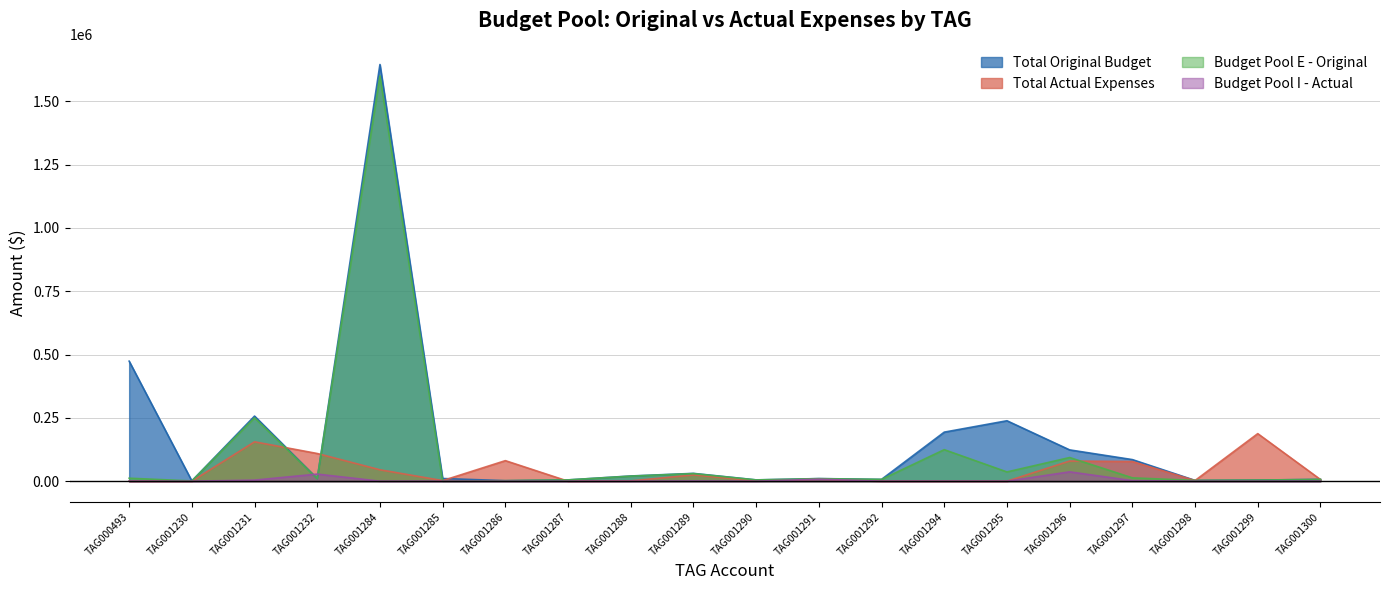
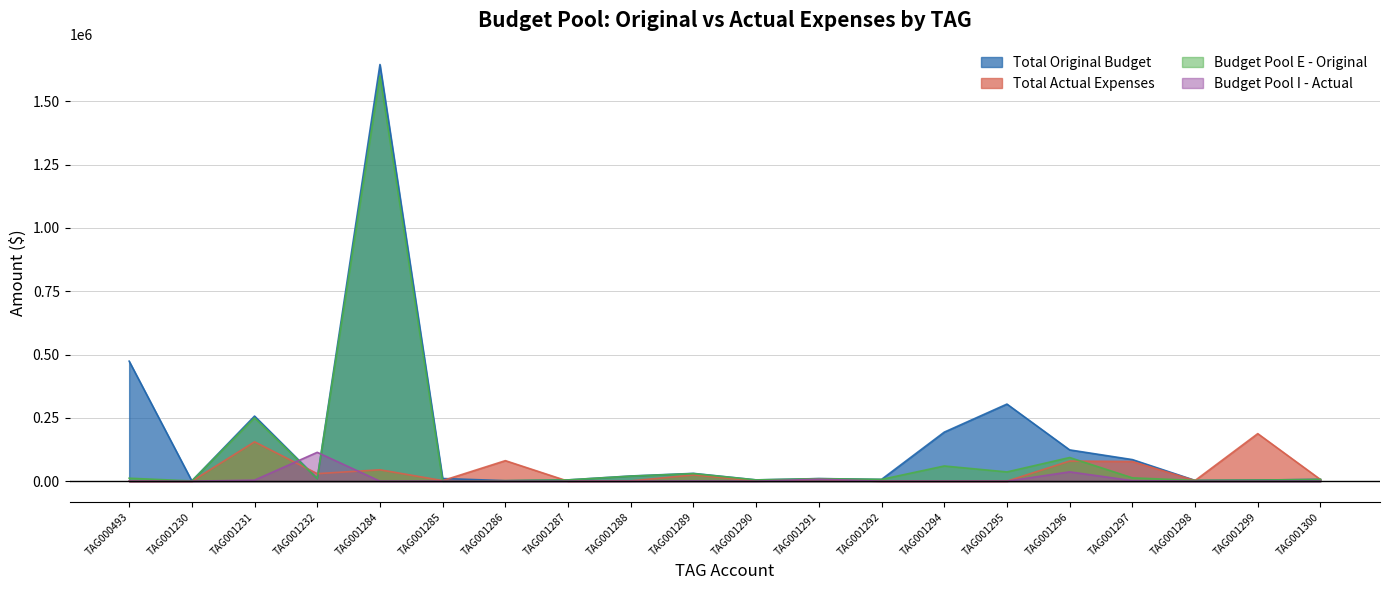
  {
    "Total Original Budget": {
      "TAG000493": 470000,
      "TAG001284": 1640000,
      "TAG001294": 190000,
-     "TAG001295": 240000,
+     "TAG001295": 300000,
      "TAG001296": 120000
    },
    "Total Actual Expenses": {
      "TAG001231": 160000,
-     "TAG001232": 110000,
+     "TAG001232": 30000,
      "TAG001284": 50000,
      "TAG001286": 80000,
      "TAG001296": 80000,
      "TAG001299": 190000
    },
    "Budget Pool E - Original": {
      "TAG000493": 10000,
      "TAG001284": 1600000,
-     "TAG001294": 120000,
+     "TAG001294": 60000,
      "TAG001295": 40000,
      "TAG001296": 90000,
      "TAG001297": 10000
    },
    "Budget Pool I - Actual": {
      "TAG001231": 0,
-     "TAG001232": 30000,
+     "TAG001232": 110000,
      "TAG001284": 0,
      "TAG001289": 0,
      "TAG001296": 40000,
      "TAG001297": 0
    }
  }
